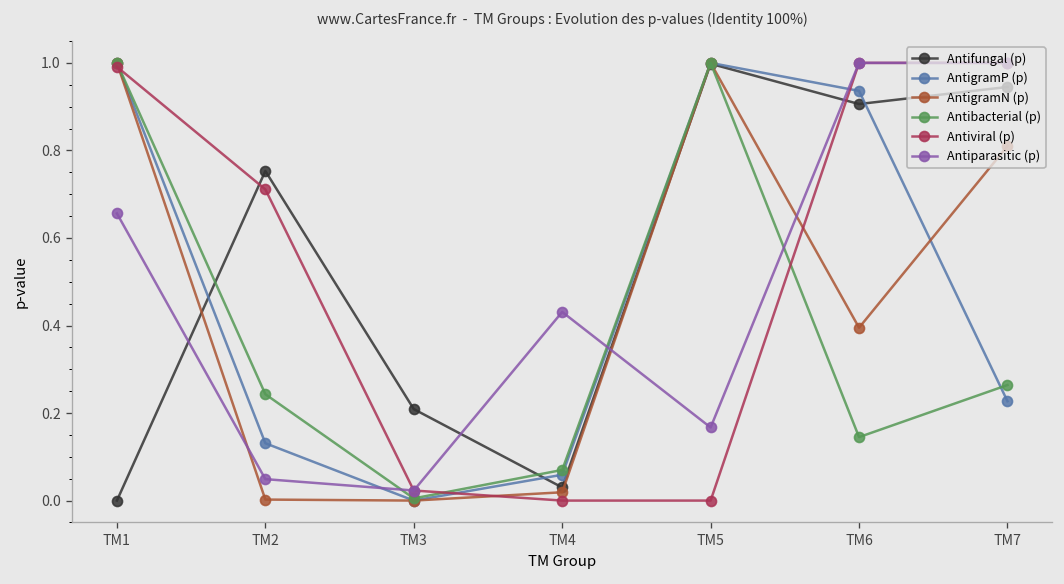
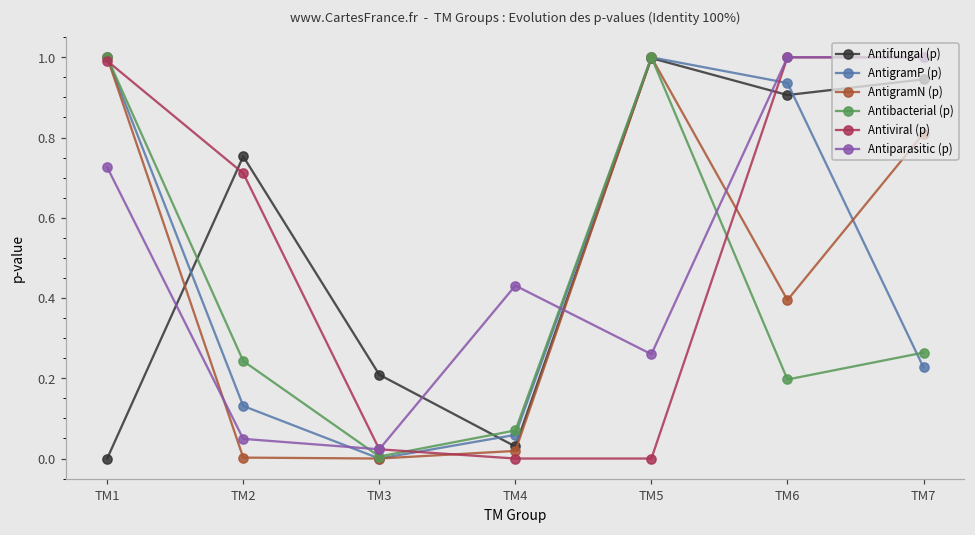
  {
    "Antifungal (p)": {
      "TM1": 0.00,
      "TM2": 0.75,
      "TM3": 0.21,
      "TM4": 0.03,
      "TM6": 0.91
    },
    "AntigramP (p)": {
      "TM2": 0.13,
      "TM4": 0.06,
      "TM6": 0.94,
      "TM7": 0.23
    },
    "Antibacterial (p)": {
      "TM2": 0.24,
      "TM4": 0.07,
-     "TM6": 0.15,
+     "TM6": 0.20,
      "TM7": 0.26
    },
    "Antiparasitic (p)": {
-     "TM1": 0.66,
+     "TM1": 0.73,
      "TM2": 0.05,
      "TM4": 0.43,
-     "TM5": 0.17
+     "TM5": 0.26
    }
  }
